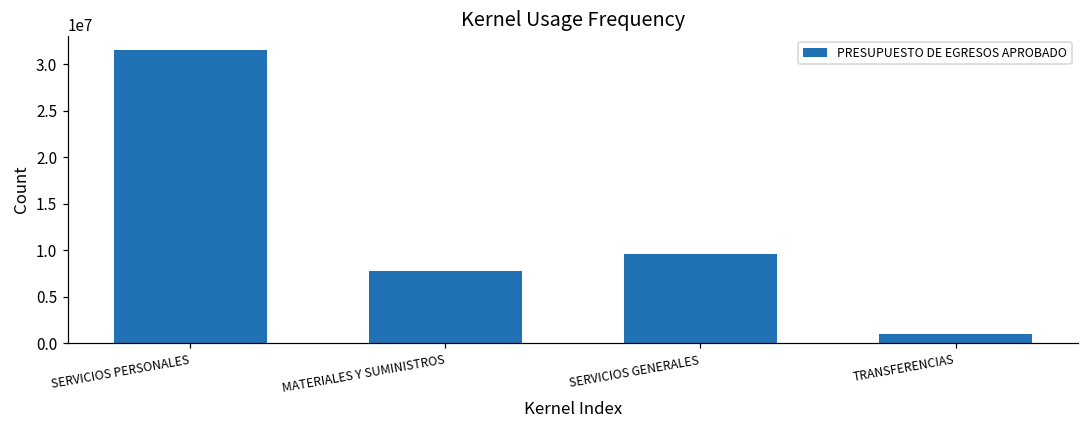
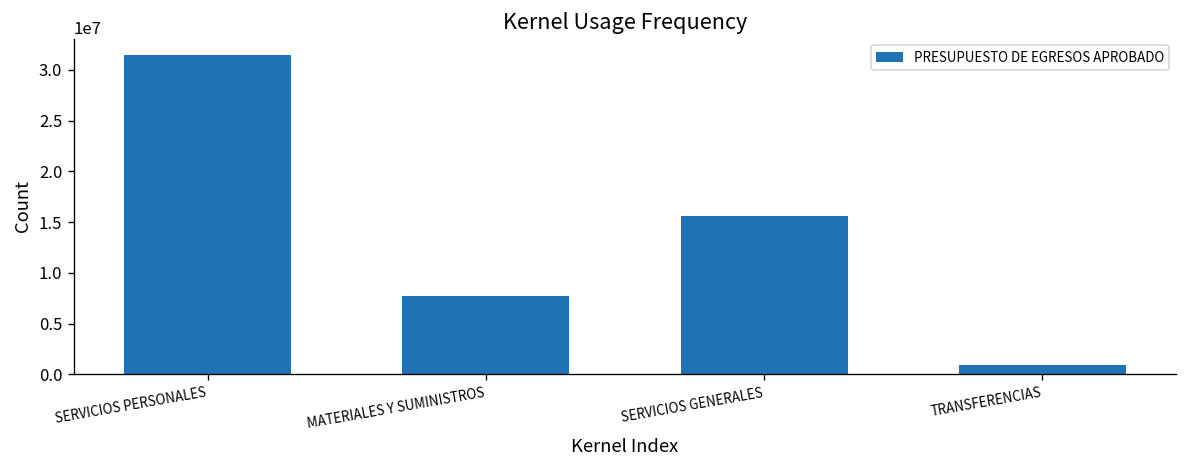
  {
    "SERVICIOS PERSONALES": 31000000,
    "MATERIALES Y SUMINISTROS": 8000000,
-   "SERVICIOS GENERALES": 10000000,
+   "SERVICIOS GENERALES": 16000000,
    "TRANSFERENCIAS": 1000000
  }
